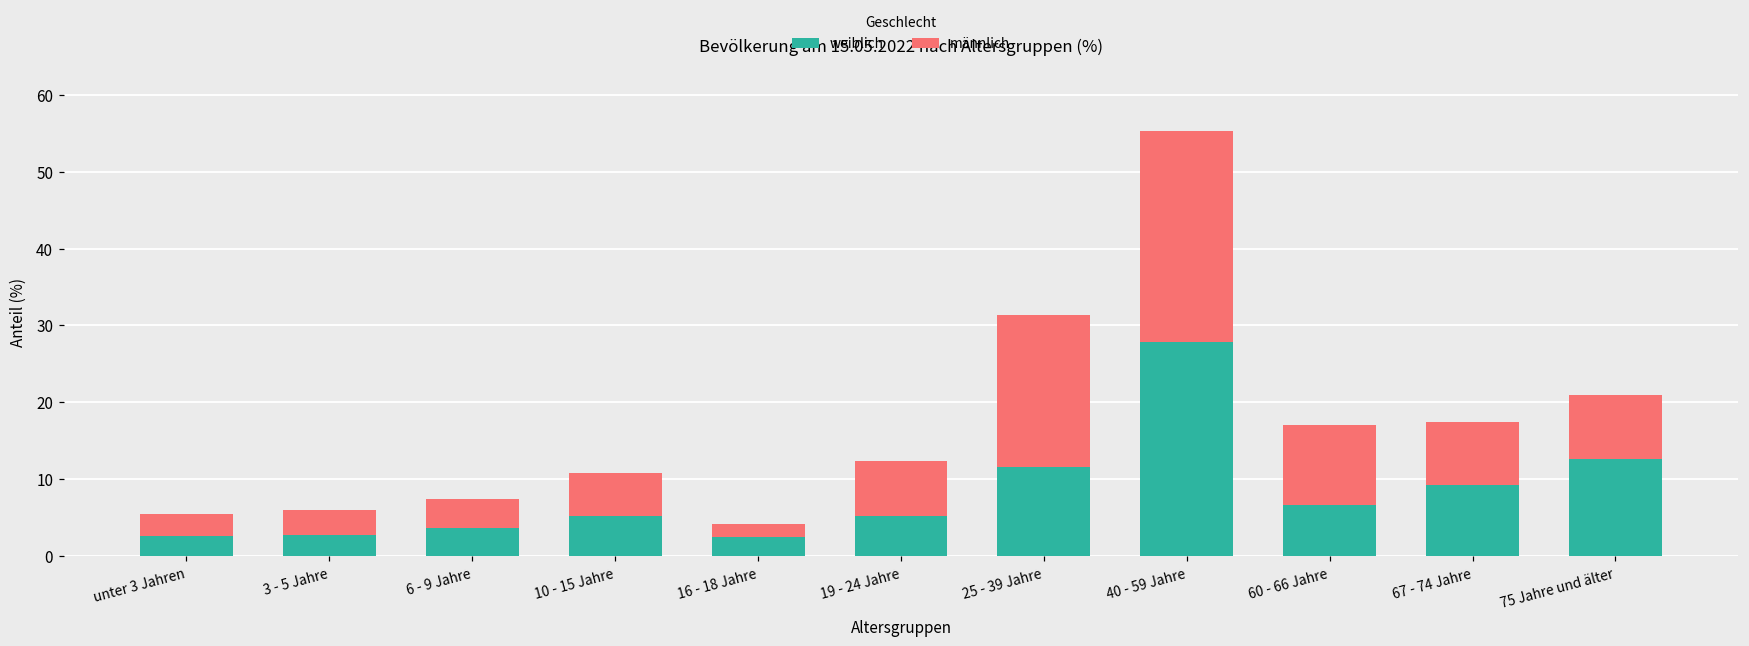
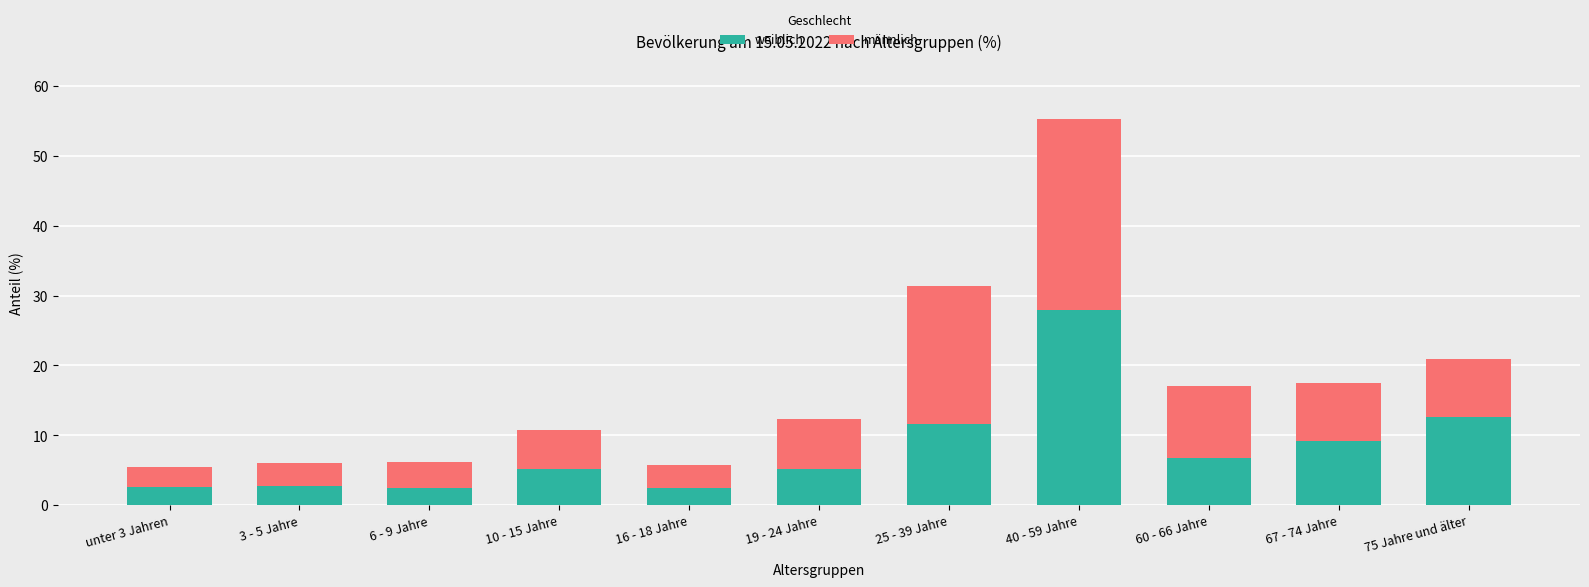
  {
    "weiblich": {
      "unter 3 Jahren": 3,
      "3 - 5 Jahre": 3,
-     "6 - 9 Jahre": 4,
+     "6 - 9 Jahre": 3,
      "10 - 15 Jahre": 5,
      "16 - 18 Jahre": 3,
      "19 - 24 Jahre": 5,
      "25 - 39 Jahre": 12,
      "40 - 59 Jahre": 28,
      "60 - 66 Jahre": 7,
      "67 - 74 Jahre": 9,
      "75 Jahre und älter": 13
    },
    "männlich": {
      "unter 3 Jahren": 3,
      "3 - 5 Jahre": 3,
      "6 - 9 Jahre": 4,
      "10 - 15 Jahre": 6,
-     "16 - 18 Jahre": 2,
+     "16 - 18 Jahre": 3,
      "19 - 24 Jahre": 7,
      "25 - 39 Jahre": 20,
      "40 - 59 Jahre": 27,
      "60 - 66 Jahre": 10,
      "67 - 74 Jahre": 8,
      "75 Jahre und älter": 8
    }
  }
